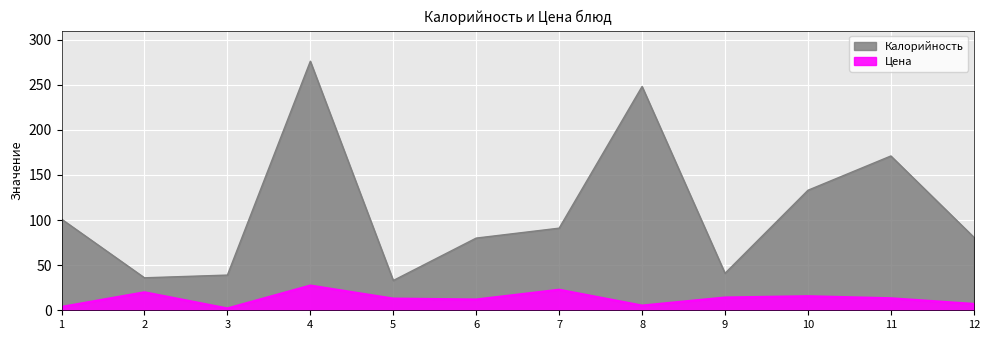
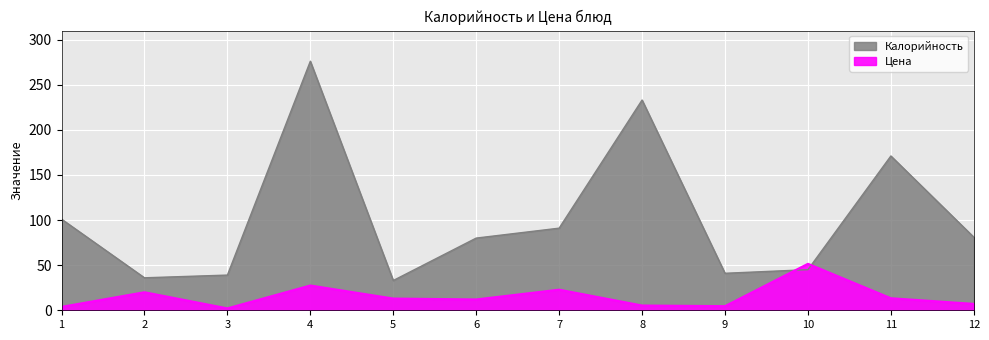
  {
    "Калорийность": {
      "1": 100,
      "2": 40,
      "3": 40,
      "4": 280,
      "5": 30,
      "6": 80,
      "7": 90,
-     "8": 250,
+     "8": 230,
      "9": 40,
-     "10": 130,
+     "10": 50,
      "11": 170,
      "12": 80
    },
    "Цена": {
      "1": 0,
      "2": 20,
      "3": 0,
      "4": 30,
      "5": 10,
      "6": 10,
      "7": 20,
      "8": 10,
-     "9": 10,
-     "10": 20,
+     "9": 0,
+     "10": 50,
      "11": 10,
      "12": 10
    }
  }
